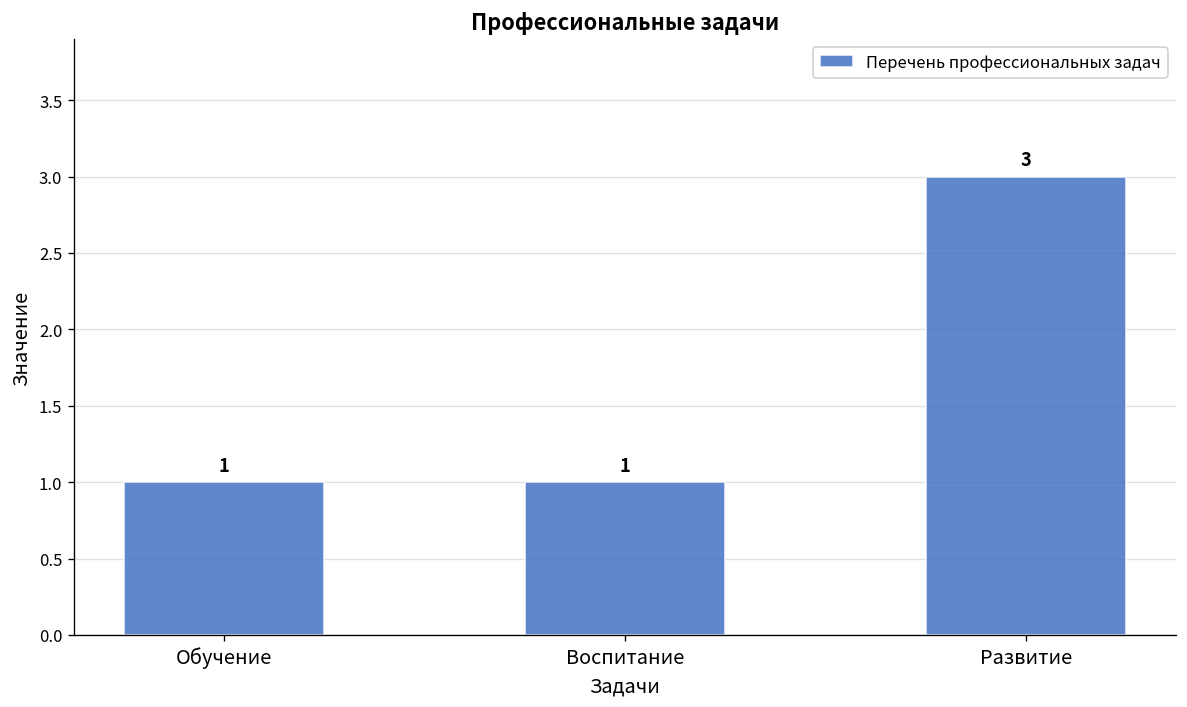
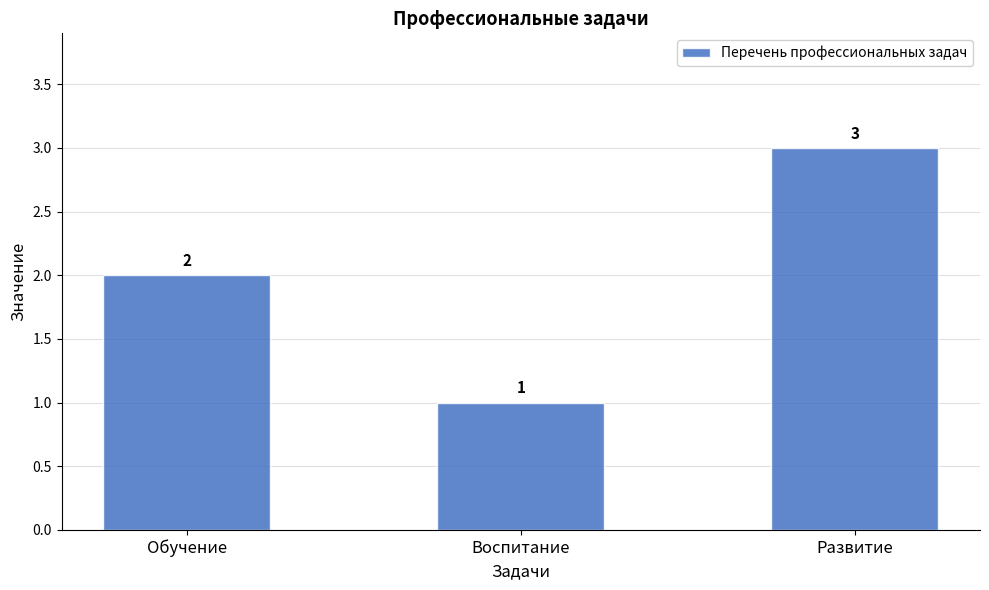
  {
-   "Обучение": 1,
+   "Обучение": 2,
    "Воспитание": 1,
    "Развитие": 3
  }
